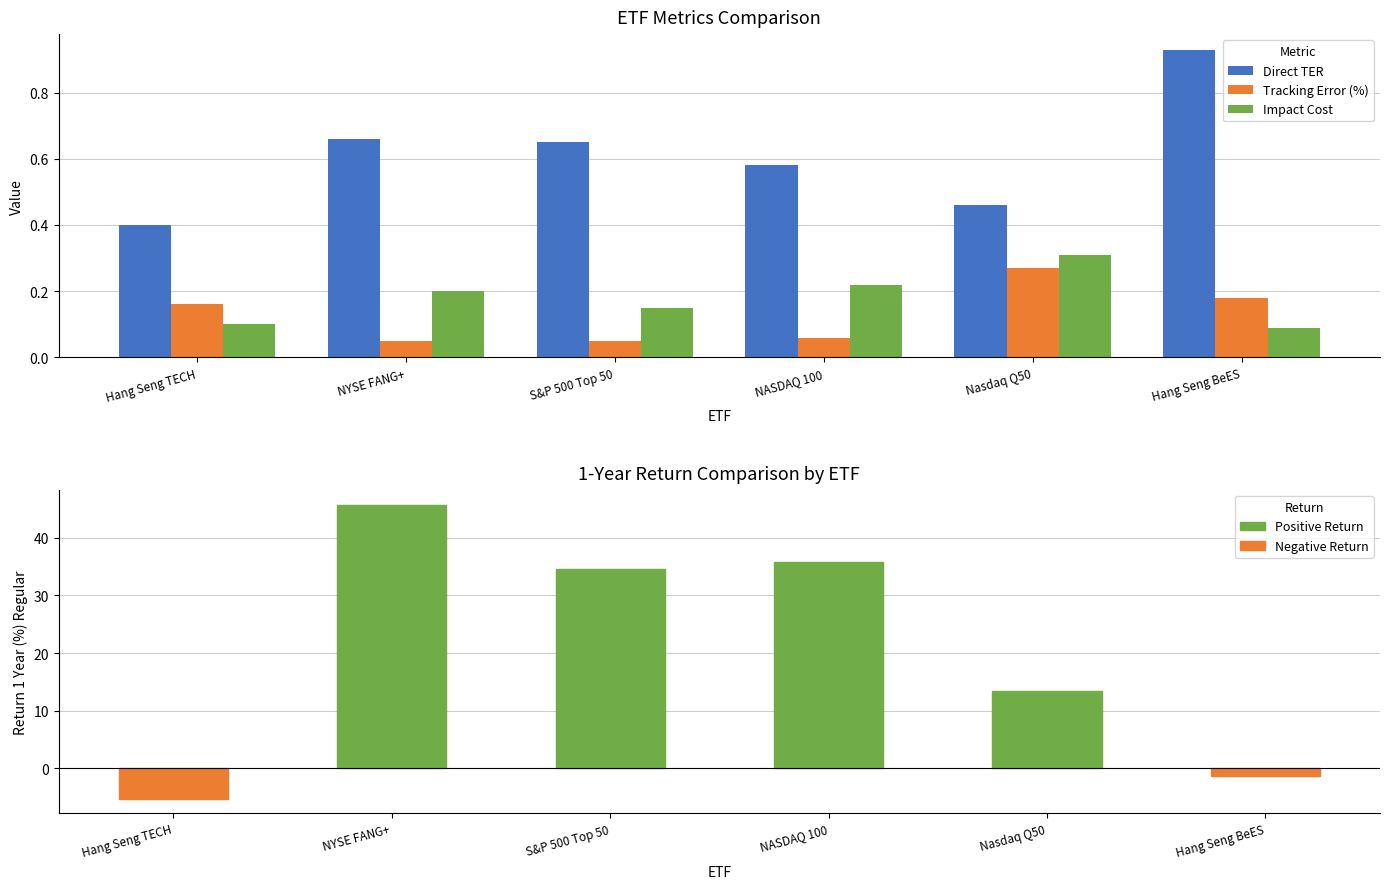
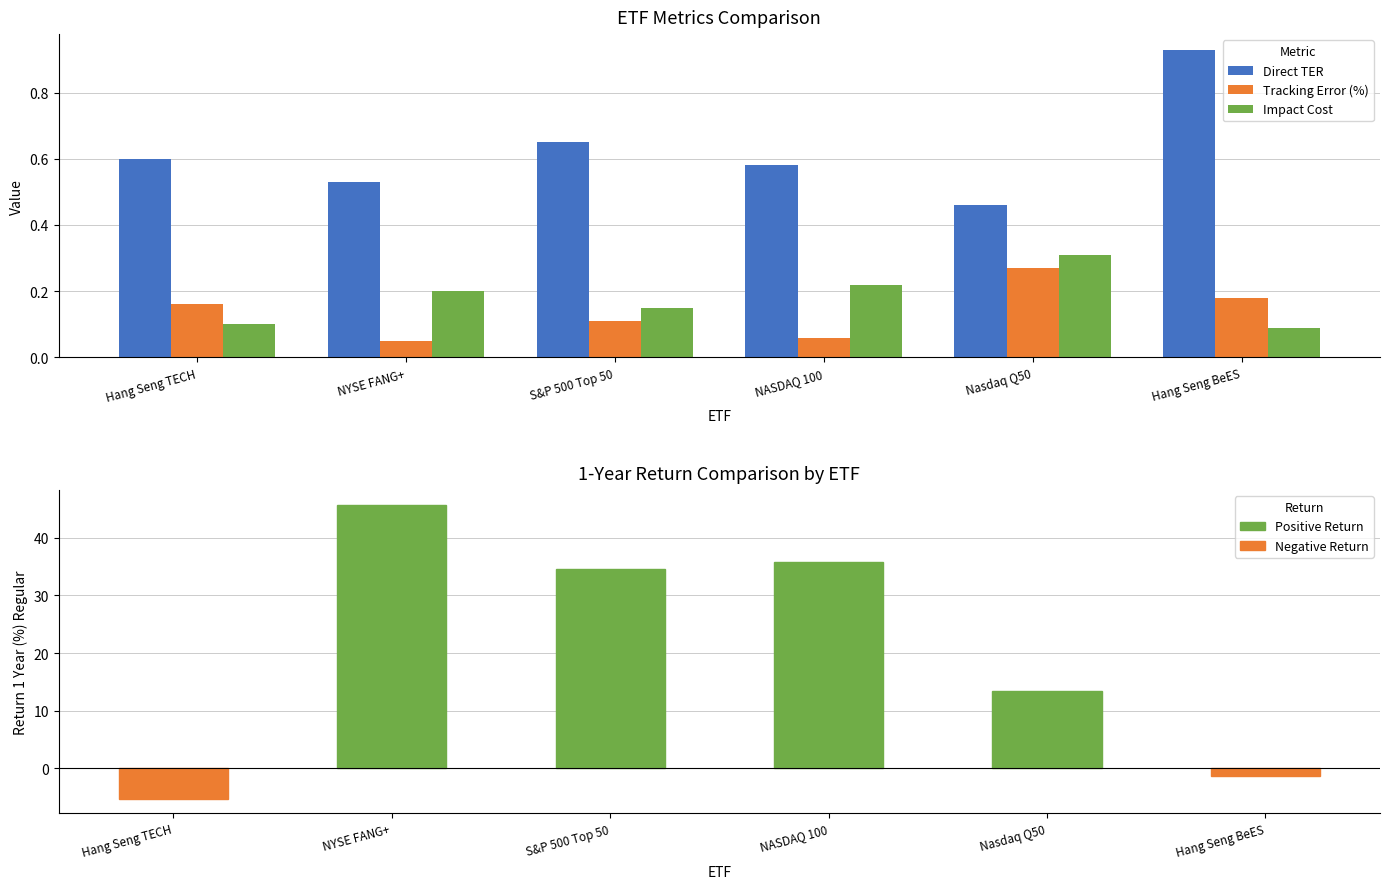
  {
    "ETF Metrics Comparison": {
      "Direct TER": {
-       "Hang Seng TECH": 0.4,
-       "NYSE FANG+": 0.66,
+       "Hang Seng TECH": 0.6,
+       "NYSE FANG+": 0.53,
        "S&P 500 Top 50": 0.65,
        "NASDAQ 100": 0.58,
        "Nasdaq Q50": 0.46,
        "Hang Seng BeES": 0.93
      },
      "Tracking Error (%)": {
        "Hang Seng TECH": 0.16,
        "NYSE FANG+": 0.05,
-       "S&P 500 Top 50": 0.05,
+       "S&P 500 Top 50": 0.11,
        "NASDAQ 100": 0.06,
        "Nasdaq Q50": 0.27,
        "Hang Seng BeES": 0.18
      },
      "Impact Cost": {
        "Hang Seng TECH": 0.10,
        "NYSE FANG+": 0.20,
        "S&P 500 Top 50": 0.15,
        "NASDAQ 100": 0.22,
        "Nasdaq Q50": 0.31,
        "Hang Seng BeES": 0.09
      }
    },
    "1-Year Return Comparison by ETF": {
      "Hang Seng TECH": -5,
      "NYSE FANG+": 46,
      "S&P 500 Top 50": 35,
      "NASDAQ 100": 36,
      "Nasdaq Q50": 13,
      "Hang Seng BeES": -1
    }
  }
